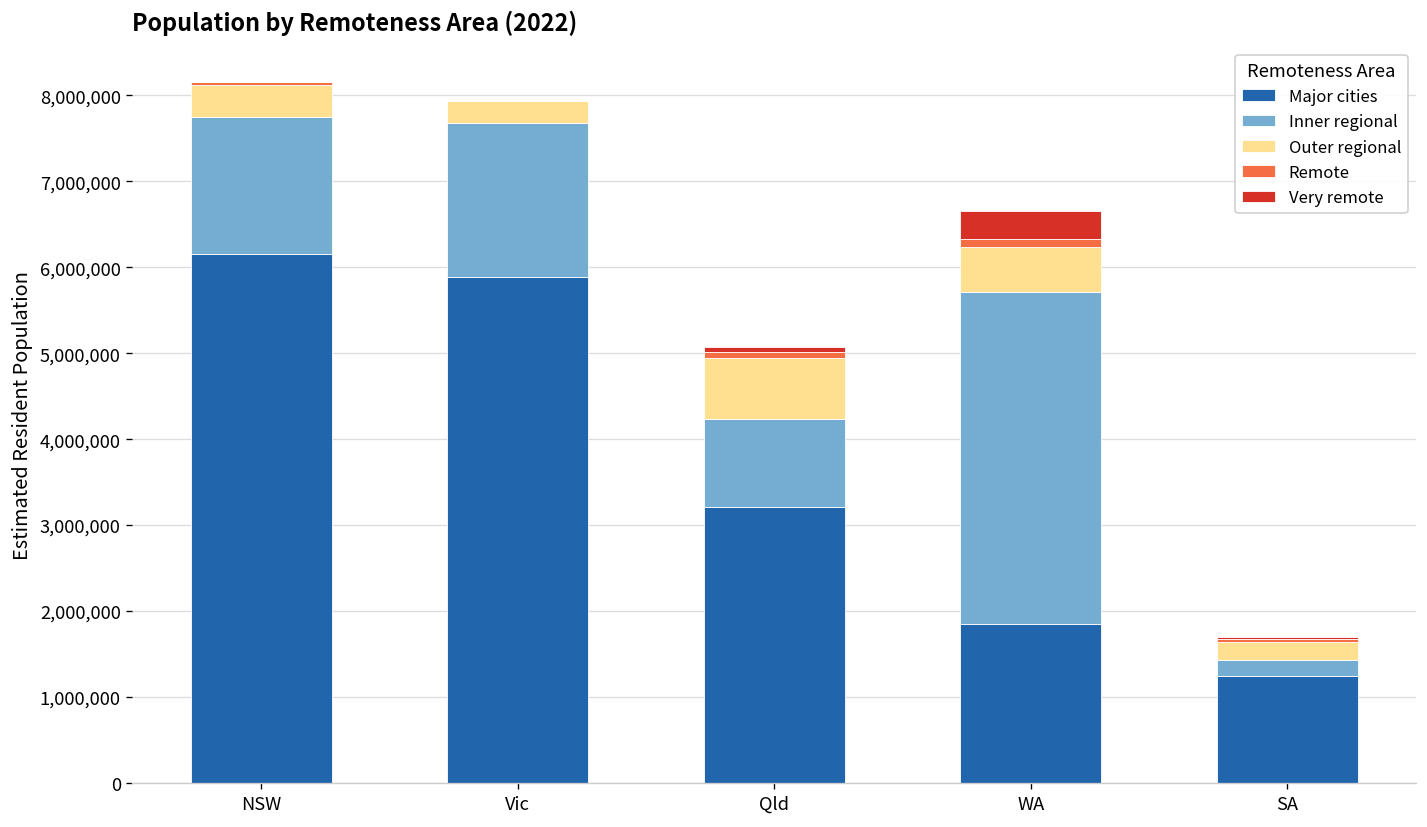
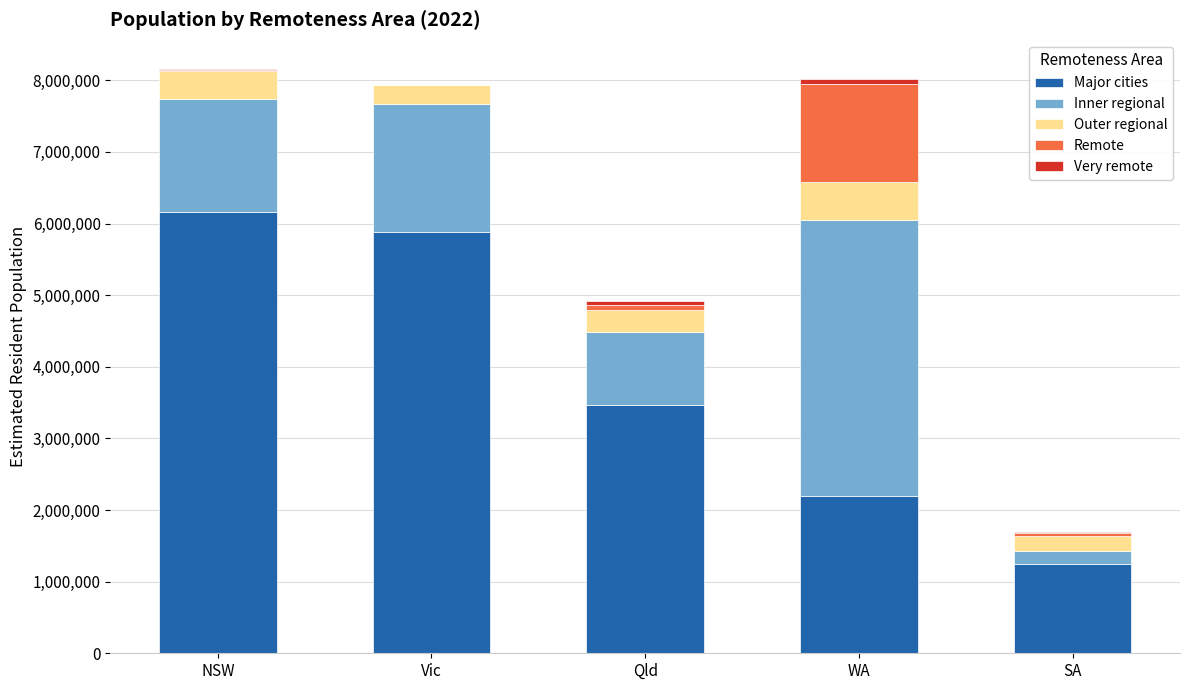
  {
    "Major cities": {
      "NSW": "6,200,000",
      "Vic": "5,900,000",
-     "Qld": "3,200,000",
-     "WA": "1,800,000",
+     "Qld": "3,500,000",
+     "WA": "2,200,000",
      "SA": "1,200,000"
    },
    "Inner regional": {
      "NSW": "1,600,000",
      "Vic": "1,800,000",
      "Qld": "1,000,000",
      "WA": "3,900,000",
      "SA": "200,000"
    },
    "Outer regional": {
      "NSW": "400,000",
      "Vic": "300,000",
-     "Qld": "700,000",
+     "Qld": "300,000",
      "WA": "500,000",
      "SA": "200,000"
    },
    "Remote": {
      "Qld": "100,000",
-     "WA": "100,000",
+     "WA": "1,400,000",
      "SA": "0"
    },
    "Very remote": {
      "Vic": "0",
      "Qld": "100,000",
-     "WA": "300,000"
+     "WA": "100,000"
    }
  }
